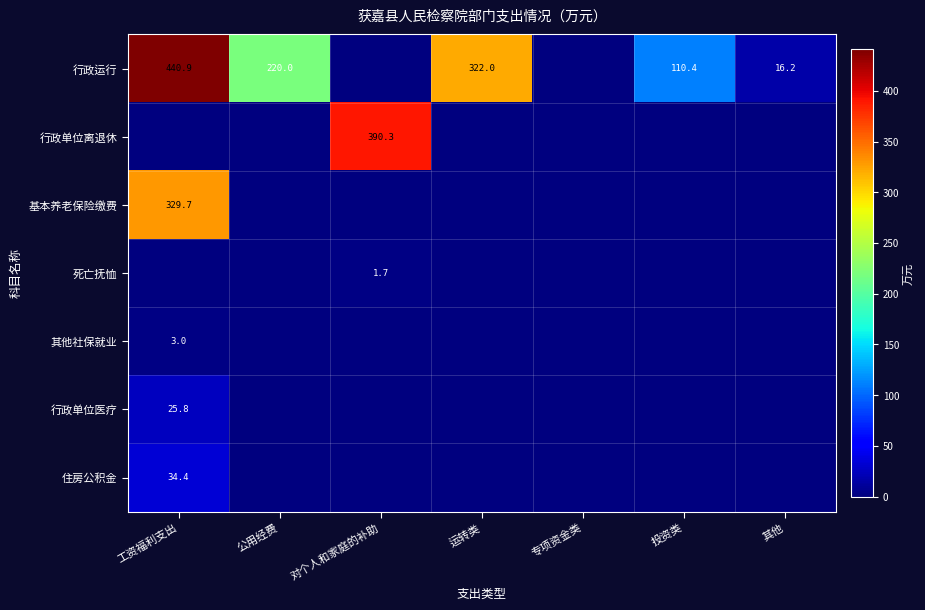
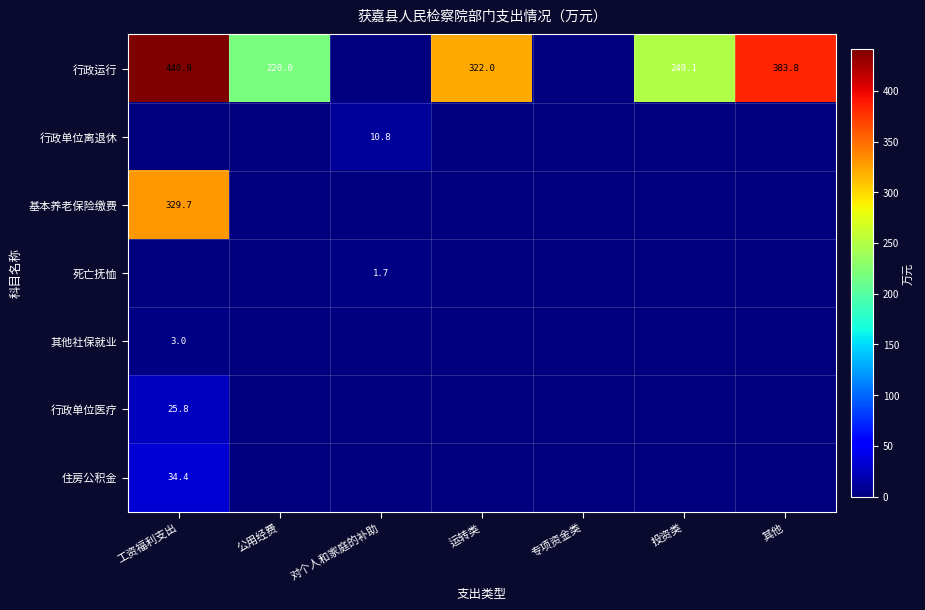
  {
    "行政运行": {
      "工资福利支出": 440.9,
      "公用经费": 220.0,
      "运转类": 322.0,
-     "投资类": 110.4,
-     "其他": 16.2
+     "投资类": 249.1,
+     "其他": 383.8
    },
    "行政单位离退休": {
-     "对个人和家庭的补助": 390.3
+     "对个人和家庭的补助": 10.8
    },
    "基本养老保险缴费": {
      "工资福利支出": 329.7
    },
    "死亡抚恤": {
      "对个人和家庭的补助": 1.7
    },
    "其他社保就业": {
      "工资福利支出": 3.0
    },
    "行政单位医疗": {
      "工资福利支出": 25.8
    },
    "住房公积金": {
      "工资福利支出": 34.4
    }
  }
